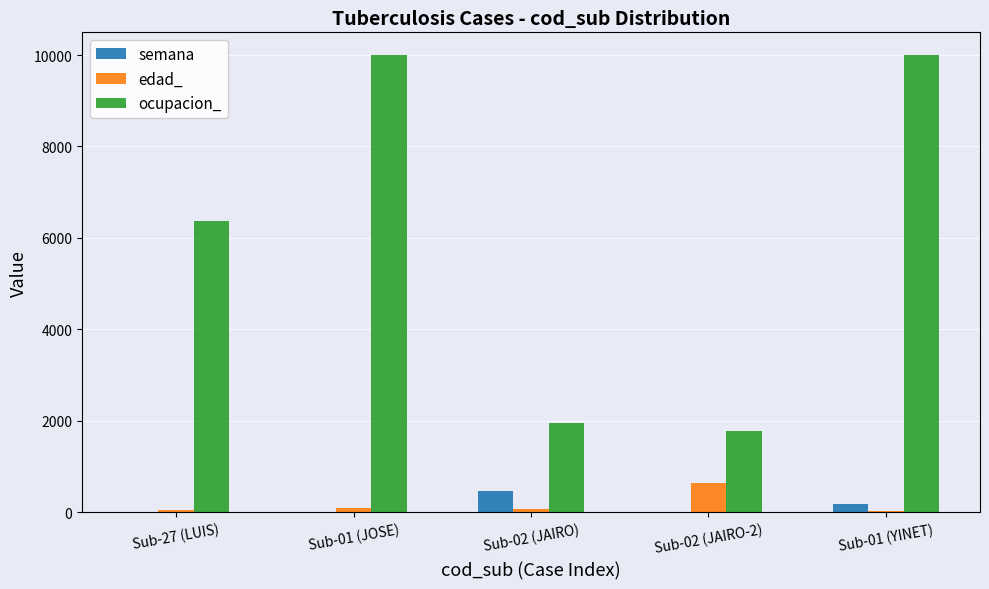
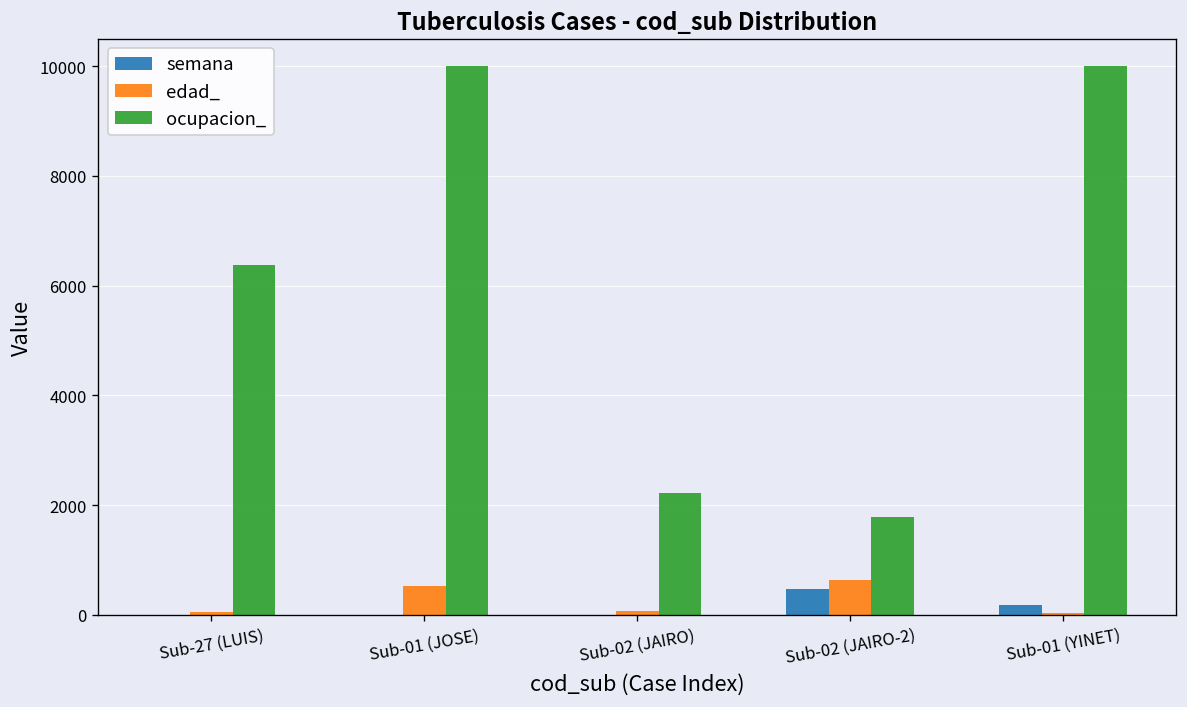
  {
    "semana": {
-     "Sub-02 (JAIRO)": 500,
-     "Sub-02 (JAIRO-2)": 0,
+     "Sub-02 (JAIRO)": 0,
+     "Sub-02 (JAIRO-2)": 500,
      "Sub-01 (YINET)": 200
    },
    "edad_": {
-     "Sub-01 (JOSE)": 100,
+     "Sub-01 (JOSE)": 500,
      "Sub-02 (JAIRO)": 100,
      "Sub-02 (JAIRO-2)": 600
    },
    "ocupacion_": {
      "Sub-27 (LUIS)": 6400,
      "Sub-01 (JOSE)": 10000,
-     "Sub-02 (JAIRO)": 2000,
+     "Sub-02 (JAIRO)": 2200,
      "Sub-02 (JAIRO-2)": 1800,
      "Sub-01 (YINET)": 10000
    }
  }
